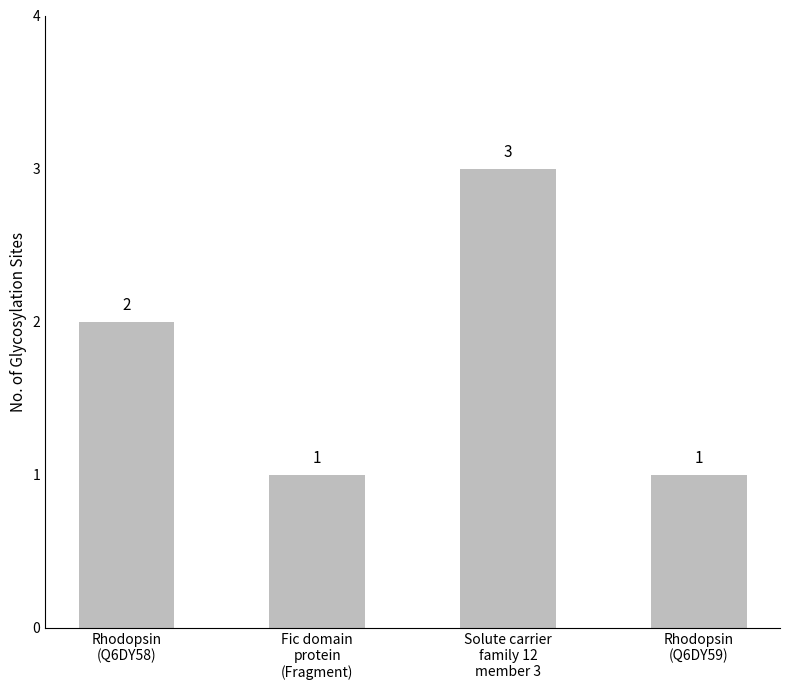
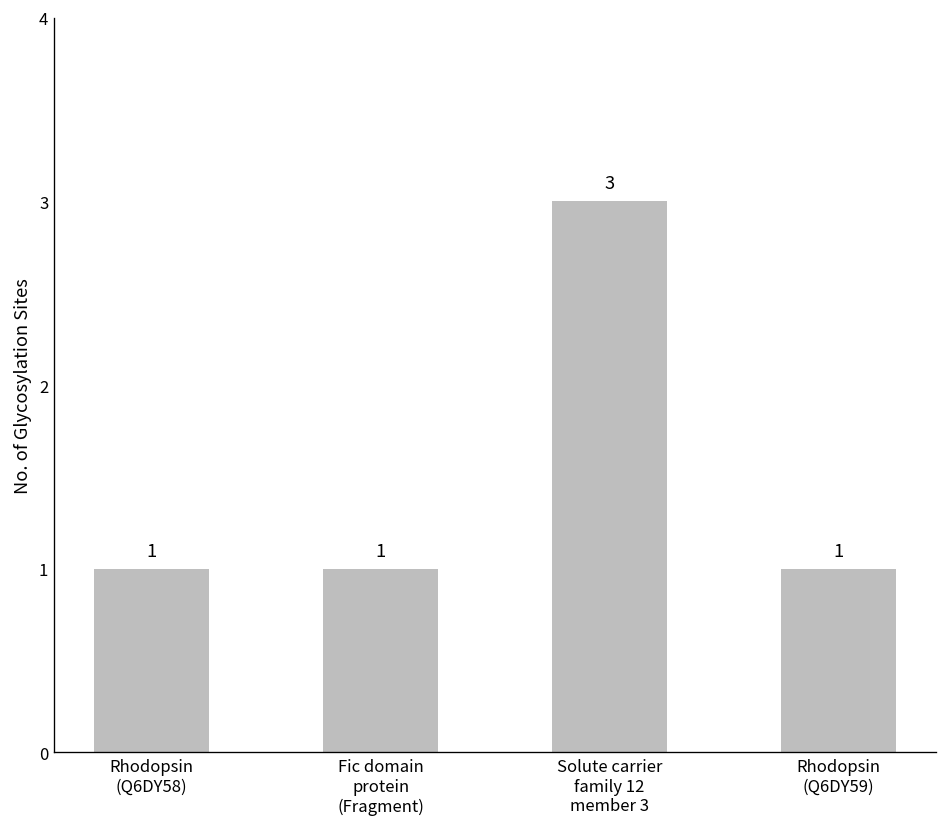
  {
-   "Rhodopsin (Q6DY58)": 2,
+   "Rhodopsin (Q6DY58)": 1,
    "Fic domain protein (Fragment)": 1,
    "Solute carrier family 12 member 3": 3,
    "Rhodopsin (Q6DY59)": 1
  }
